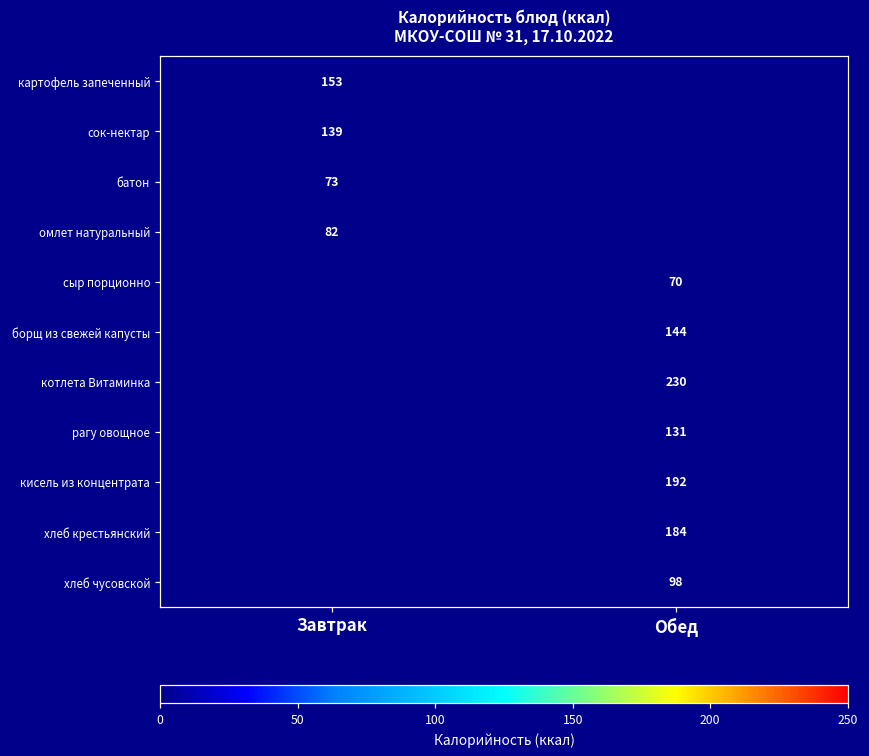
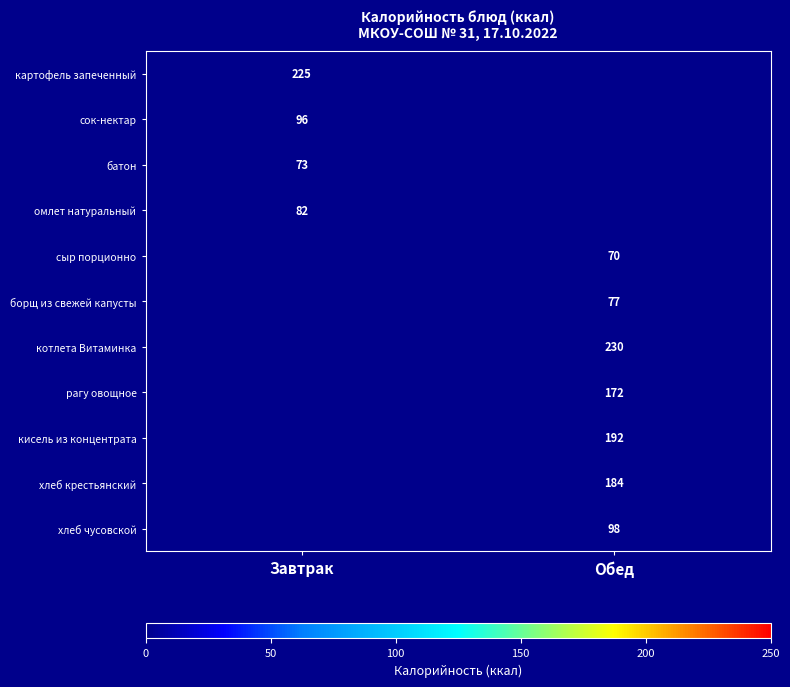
  {
    "картофель запеченный": {
-     "Завтрак": 153
+     "Завтрак": 225
    },
    "сок-нектар": {
-     "Завтрак": 139
+     "Завтрак": 96
    },
    "батон": {
      "Завтрак": 73
    },
    "омлет натуральный": {
      "Завтрак": 82
    },
    "сыр порционно": {
      "Обед": 70
    },
    "борщ из свежей капусты": {
-     "Обед": 144
+     "Обед": 77
    },
    "котлета Витаминка": {
      "Обед": 230
    },
    "рагу овощное": {
-     "Обед": 131
+     "Обед": 172
    },
    "кисель из концентрата": {
      "Обед": 192
    },
    "хлеб крестьянский": {
      "Обед": 184
    },
    "хлеб чусовской": {
      "Обед": 98
    }
  }
